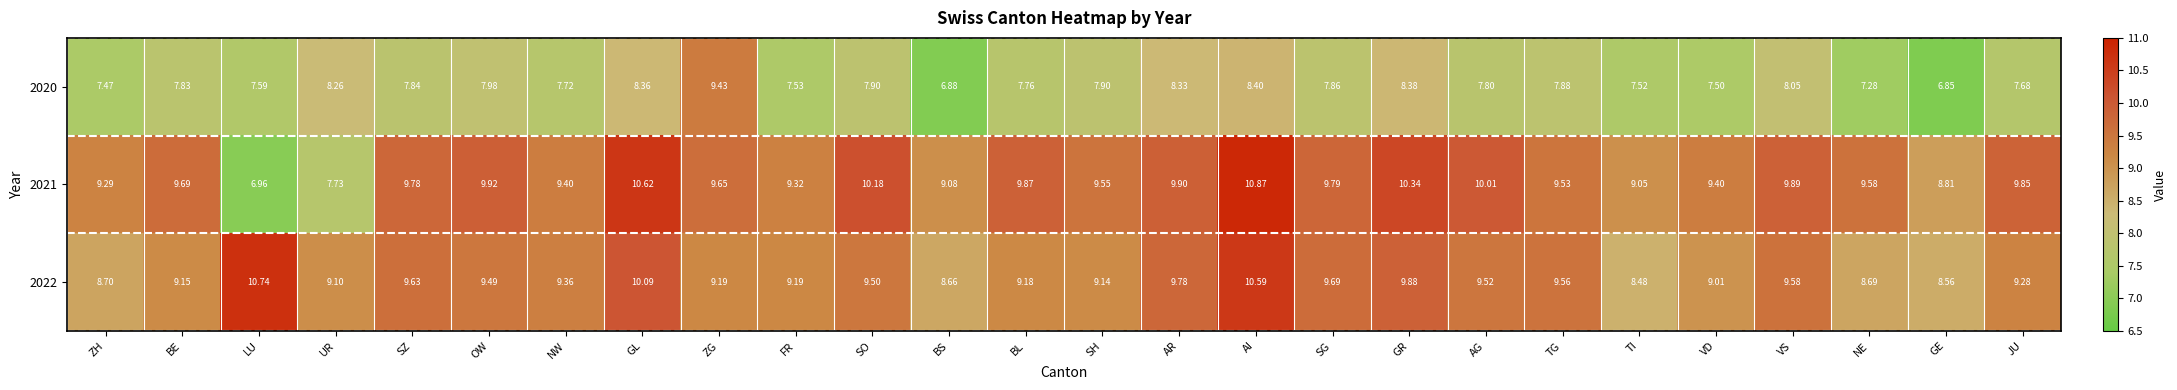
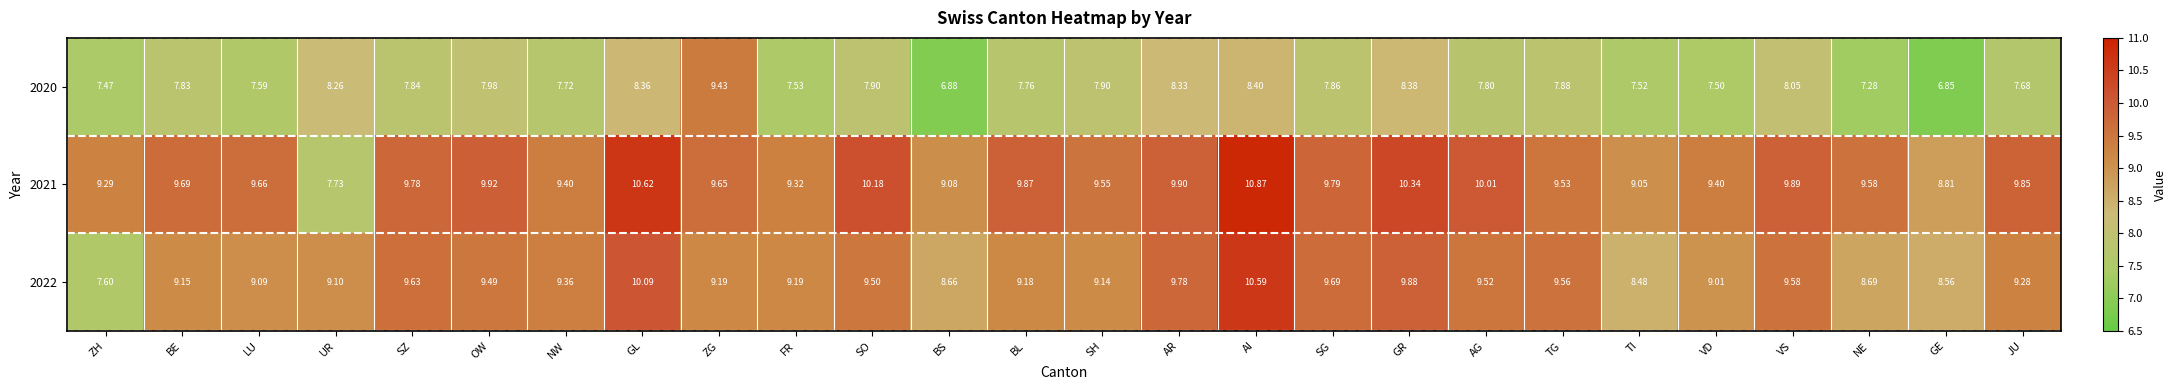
  {
    "2020": {
      "ZH": 7.47,
      "BE": 7.83,
      "LU": 7.59,
      "UR": 8.26,
      "SZ": 7.84,
      "OW": 7.98,
      "NW": 7.72,
      "GL": 8.36,
      "ZG": 9.43,
      "FR": 7.53,
      "SO": 7.90,
      "BS": 6.88,
      "BL": 7.76,
      "SH": 7.90,
      "AR": 8.33,
      "AI": 8.40,
      "SG": 7.86,
      "GR": 8.38,
      "AG": 7.80,
      "TG": 7.88,
      "TI": 7.52,
      "VD": 7.50,
      "VS": 8.05,
      "NE": 7.28,
      "GE": 6.85,
      "JU": 7.68
    },
    "2021": {
      "ZH": 9.29,
      "BE": 9.69,
-     "LU": 6.96,
+     "LU": 9.66,
      "UR": 7.73,
      "SZ": 9.78,
      "OW": 9.92,
      "NW": 9.40,
      "GL": 10.62,
      "ZG": 9.65,
      "FR": 9.32,
      "SO": 10.18,
      "BS": 9.08,
      "BL": 9.87,
      "SH": 9.55,
      "AR": 9.90,
      "AI": 10.87,
      "SG": 9.79,
      "GR": 10.34,
      "AG": 10.01,
      "TG": 9.53,
      "TI": 9.05,
      "VD": 9.40,
      "VS": 9.89,
      "NE": 9.58,
      "GE": 8.81,
      "JU": 9.85
    },
    "2022": {
-     "ZH": 8.70,
+     "ZH": 7.60,
      "BE": 9.15,
-     "LU": 10.74,
+     "LU": 9.09,
      "UR": 9.10,
      "SZ": 9.63,
      "OW": 9.49,
      "NW": 9.36,
      "GL": 10.09,
      "ZG": 9.19,
      "FR": 9.19,
      "SO": 9.50,
      "BS": 8.66,
      "BL": 9.18,
      "SH": 9.14,
      "AR": 9.78,
      "AI": 10.59,
      "SG": 9.69,
      "GR": 9.88,
      "AG": 9.52,
      "TG": 9.56,
      "TI": 8.48,
      "VD": 9.01,
      "VS": 9.58,
      "NE": 8.69,
      "GE": 8.56,
      "JU": 9.28
    }
  }
